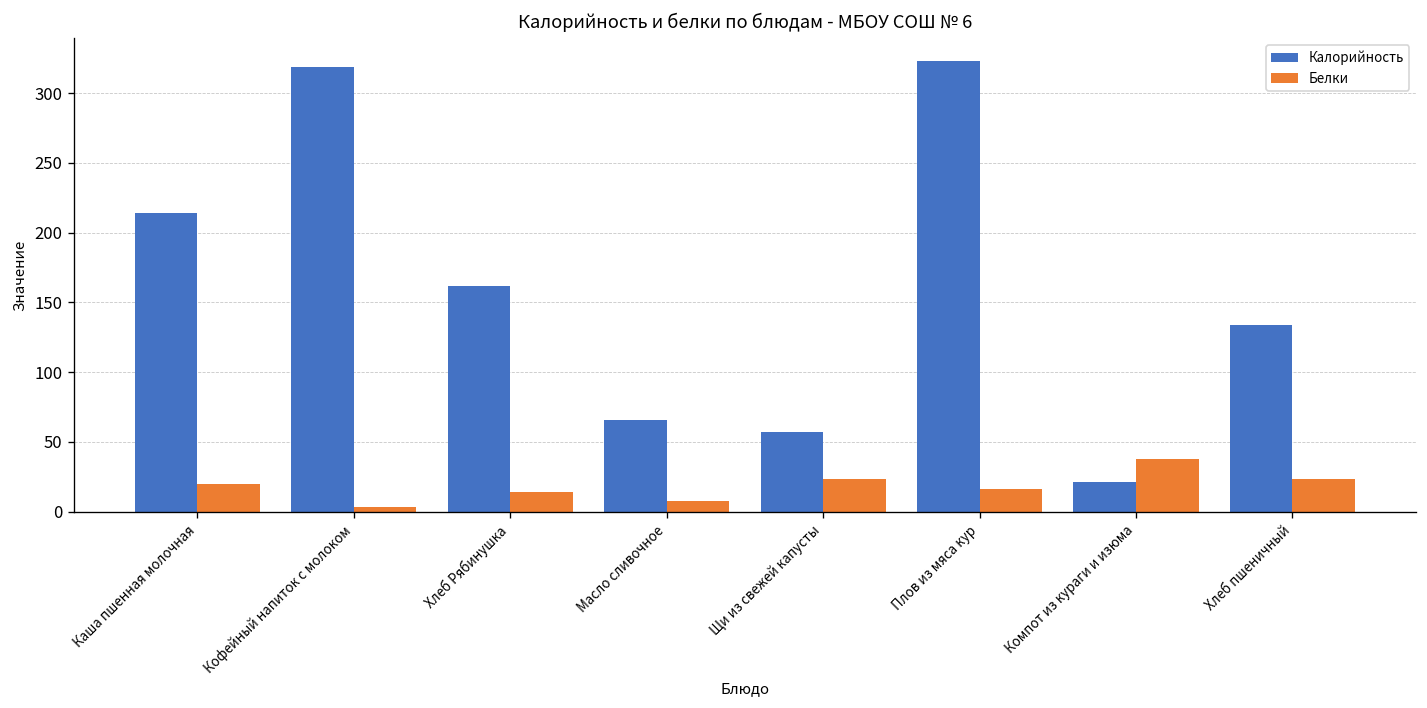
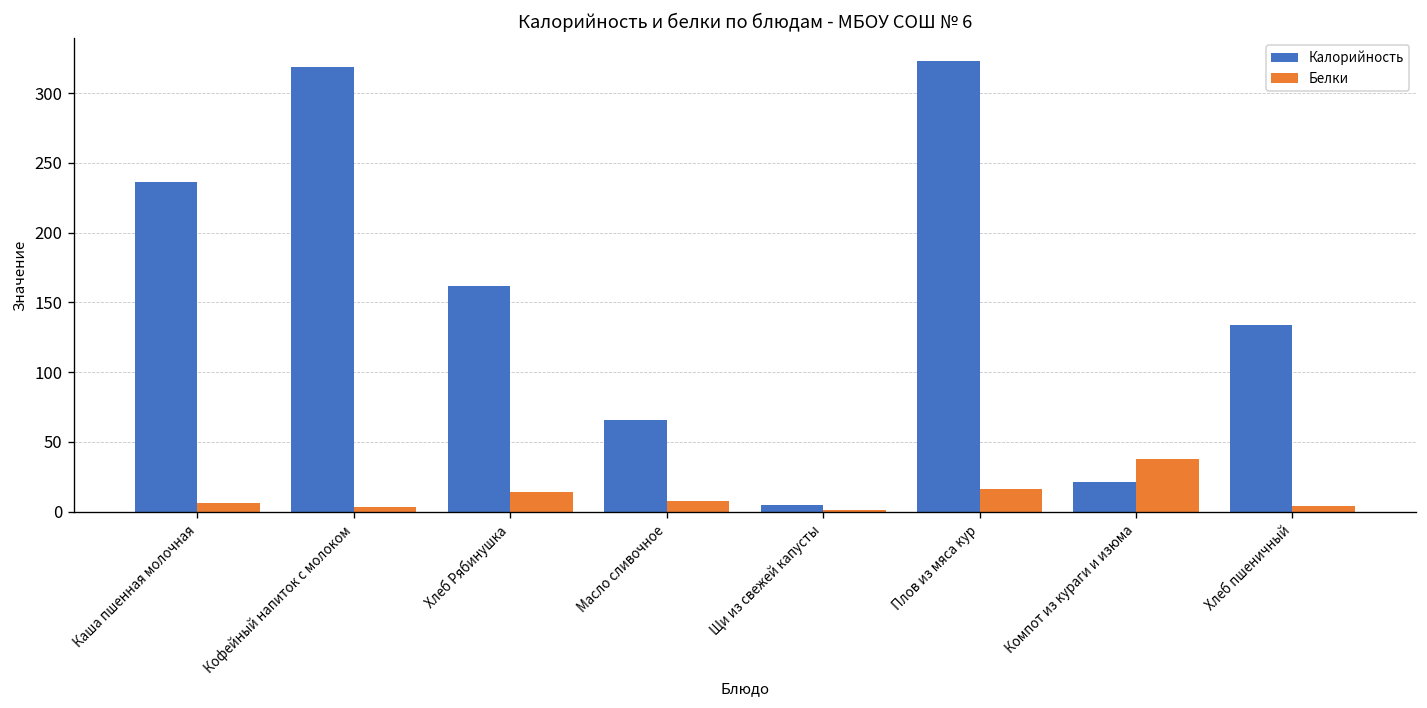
  {
    "Калорийность": {
-     "Каша пшенная молочная": 214,
+     "Каша пшенная молочная": 236,
      "Кофейный напиток с молоком": 319,
      "Хлеб Рябинушка": 162,
      "Масло сливочное": 66,
-     "Щи из свежей капусты": 57,
+     "Щи из свежей капусты": 5,
      "Плов из мяса кур": 323,
      "Компот из кураги и изюма": 21,
      "Хлеб пшеничный": 134
    },
    "Белки": {
-     "Каша пшенная молочная": 20,
+     "Каша пшенная молочная": 7,
      "Кофейный напиток с молоком": 3,
      "Хлеб Рябинушка": 14,
      "Масло сливочное": 8,
-     "Щи из свежей капусты": 23,
+     "Щи из свежей капусты": 2,
      "Плов из мяса кур": 17,
      "Компот из кураги и изюма": 38,
-     "Хлеб пшеничный": 24
+     "Хлеб пшеничный": 4
    }
  }
